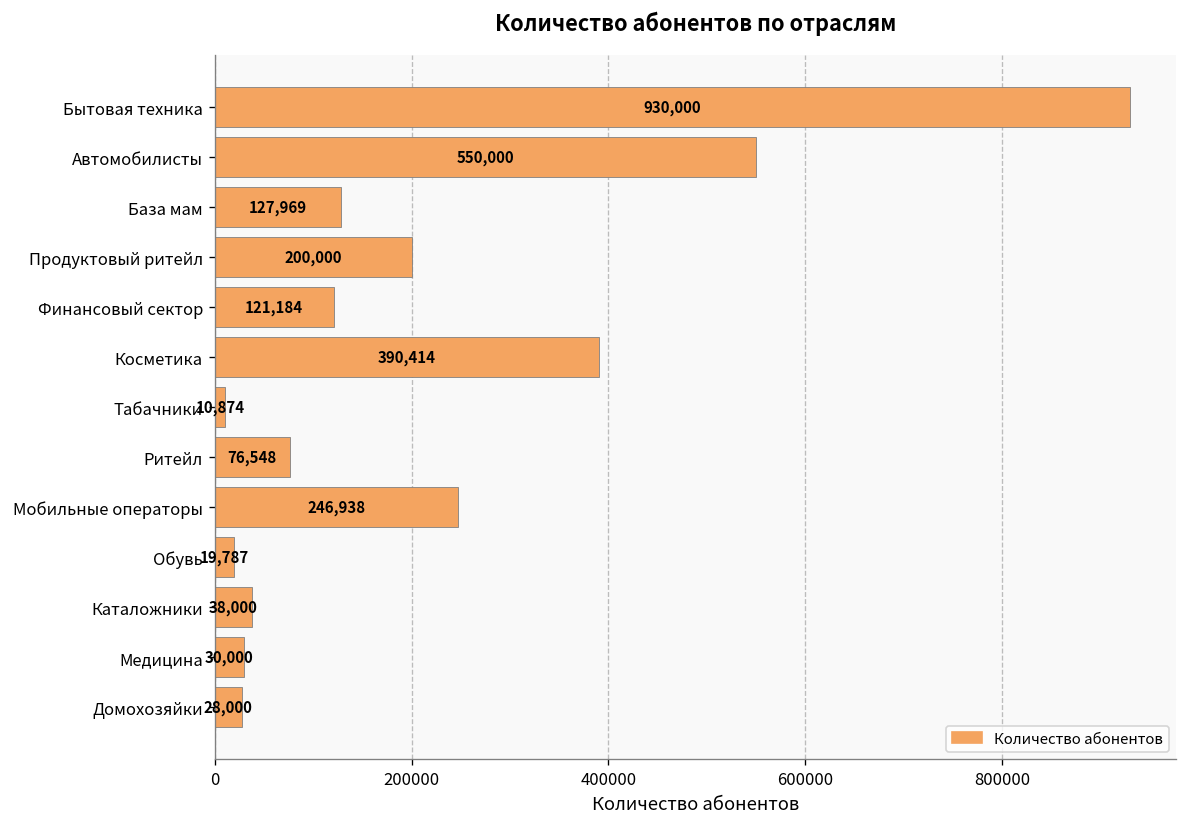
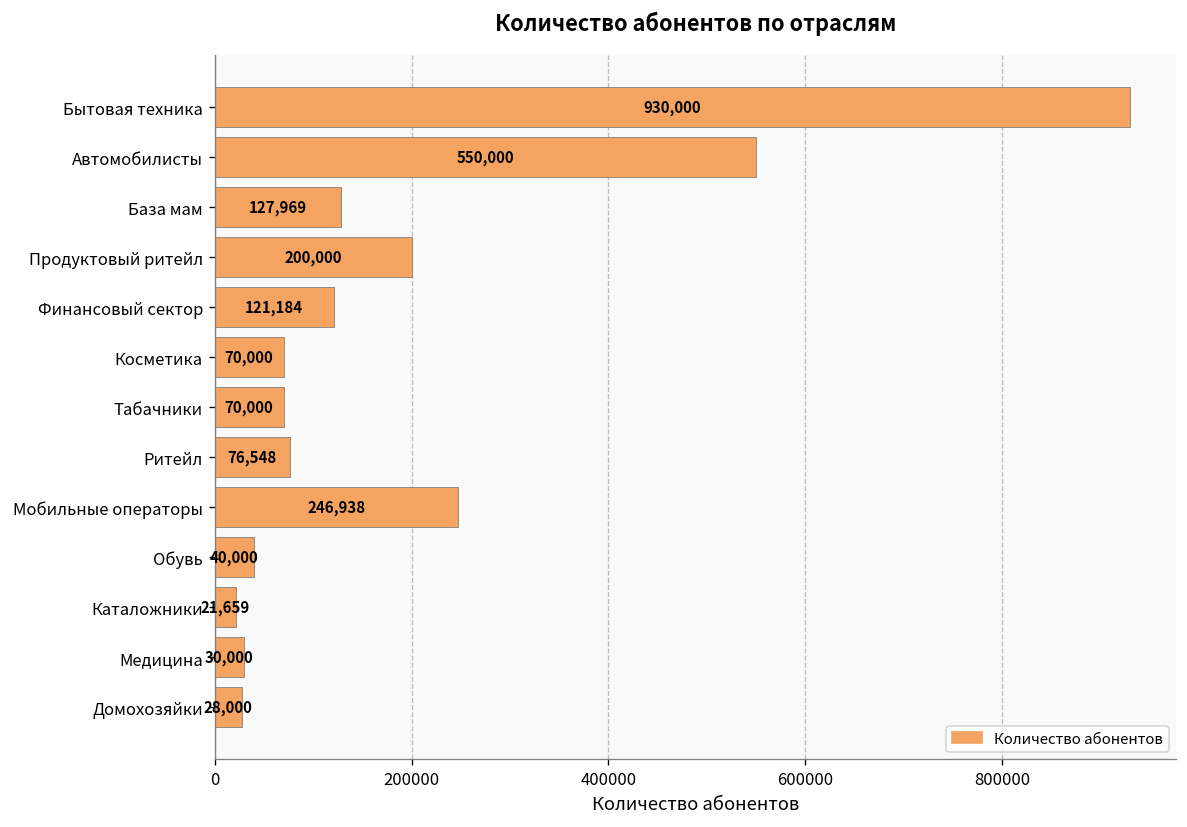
  {
    "Бытовая техника": "930,000",
    "Автомобилисты": "550,000",
    "База мам": "127,969",
    "Продуктовый ритейл": "200,000",
    "Финансовый сектор": "121,184",
-   "Косметика": "390,414",
-   "Табачники": "10,874",
+   "Косметика": "70,000",
+   "Табачники": "70,000",
    "Ритейл": "76,548",
    "Мобильные операторы": "246,938",
-   "Обувь": "19,787",
-   "Каталожники": "38,000",
+   "Обувь": "40,000",
+   "Каталожники": "21,659",
    "Медицина": "30,000",
    "Домохозяйки": "28,000"
  }
